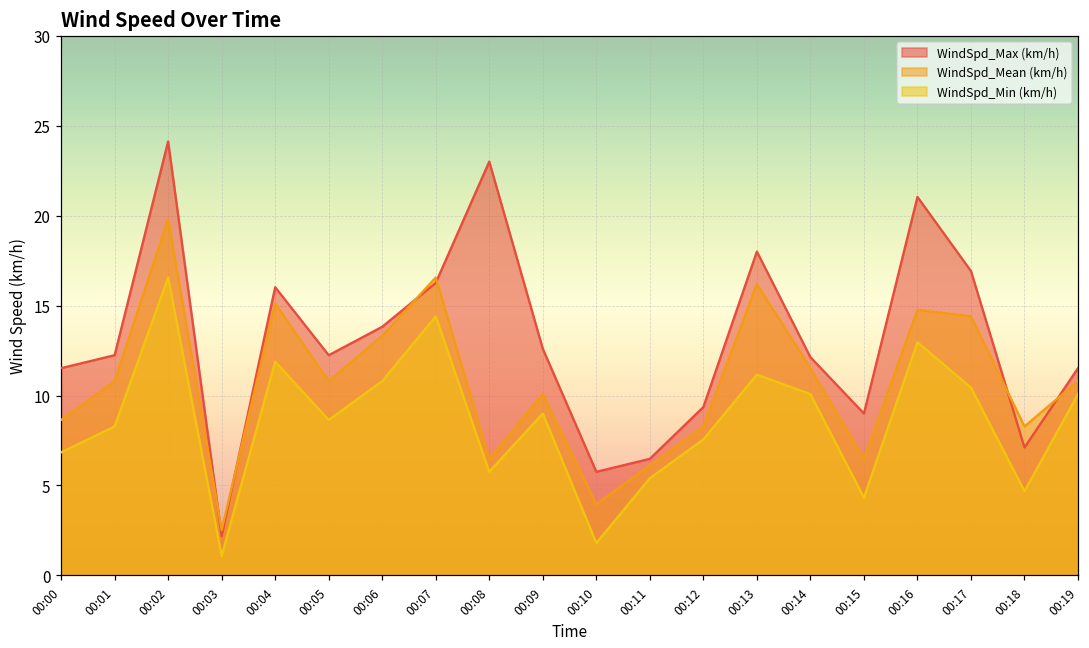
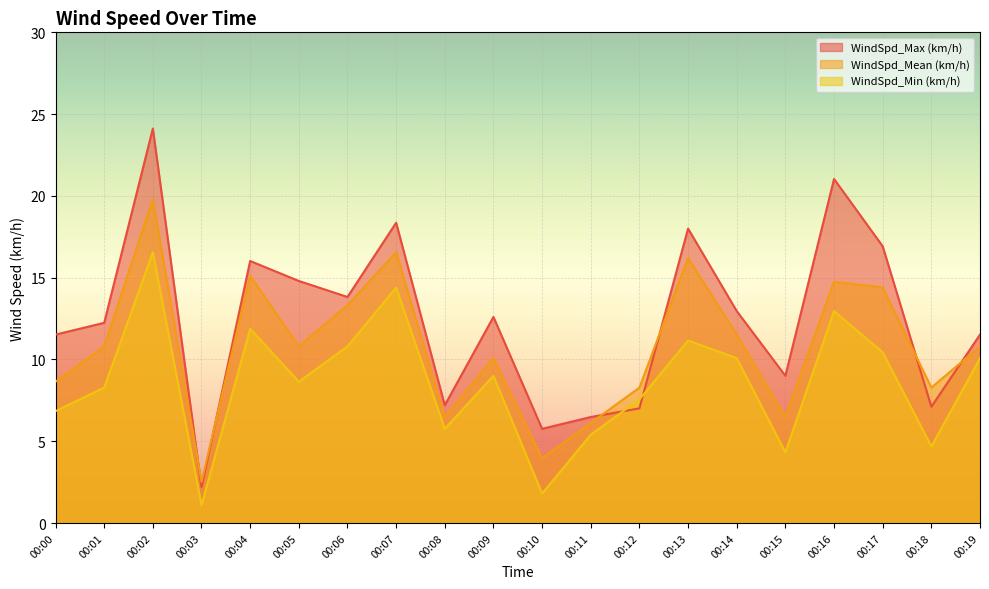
  {
    "WindSpd_Max (km/h)": {
      "00:00": 11.5,
      "00:01": 12.2,
      "00:02": 24.1,
      "00:03": 2.2,
      "00:04": 16.0,
-     "00:05": 12.2,
+     "00:05": 14.8,
      "00:06": 13.8,
-     "00:07": 16.3,
-     "00:08": 23.0,
+     "00:07": 18.4,
+     "00:08": 7.2,
      "00:09": 12.6,
      "00:10": 5.8,
      "00:11": 6.5,
-     "00:12": 9.4,
+     "00:12": 7.0,
      "00:13": 18.0,
-     "00:14": 12.1,
+     "00:14": 13.0,
      "00:15": 9.0,
      "00:16": 21.0,
      "00:17": 16.9,
      "00:18": 7.1,
      "00:19": 11.5
    }
  }
